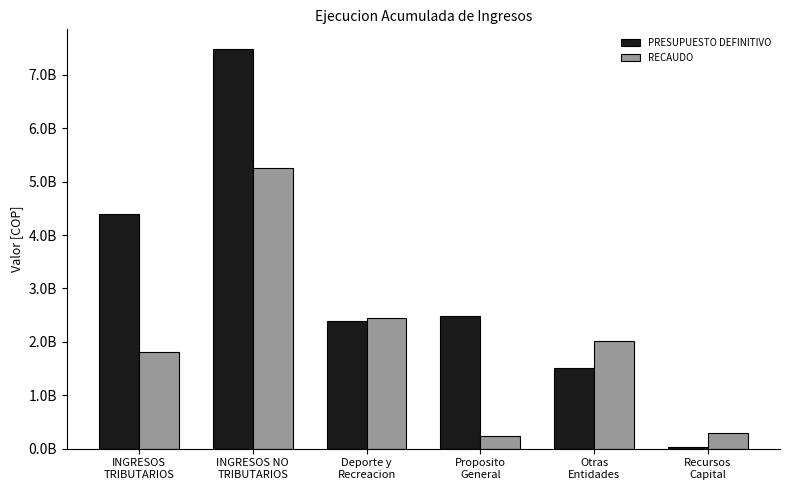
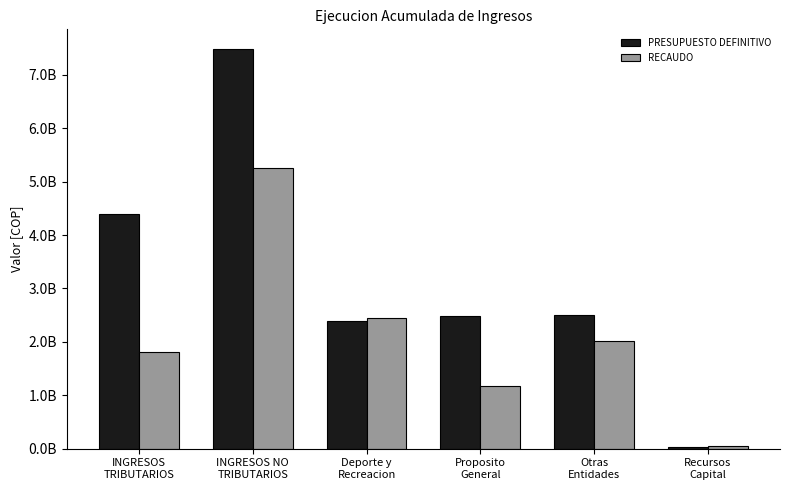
  {
    "PRESUPUESTO DEFINITIVO": {
      "INGRESOS TRIBUTARIOS": 4400000000,
      "INGRESOS NO TRIBUTARIOS": 7500000000,
      "Deporte y Recreacion": 2400000000,
      "Proposito General": 2500000000,
-     "Otras Entidades": 1500000000
+     "Otras Entidades": 2500000000
    },
    "RECAUDO": {
      "INGRESOS TRIBUTARIOS": 1800000000,
      "INGRESOS NO TRIBUTARIOS": 5300000000,
      "Deporte y Recreacion": 2400000000,
-     "Proposito General": 200000000,
+     "Proposito General": 1200000000,
      "Otras Entidades": 2000000000,
-     "Recursos Capital": 300000000
+     "Recursos Capital": 0
    }
  }
